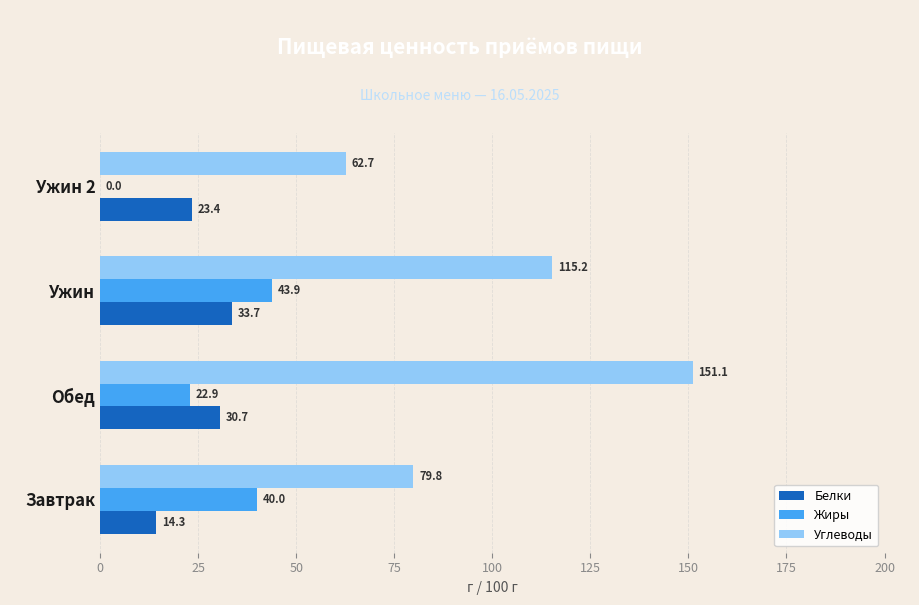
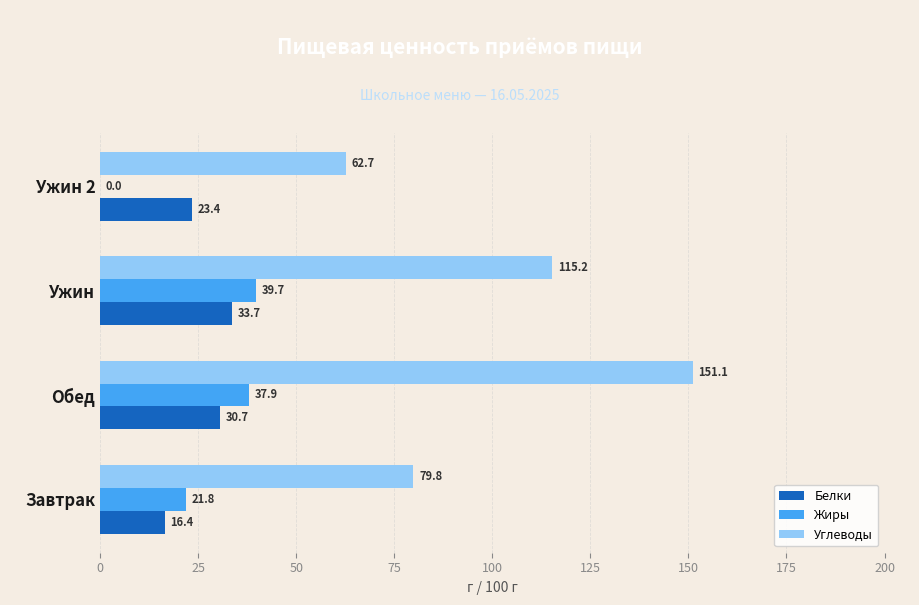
  {
    "Белки": {
      "Ужин 2": 23.4,
      "Ужин": 33.7,
      "Обед": 30.7,
-     "Завтрак": 14.3
+     "Завтрак": 16.4
    },
    "Жиры": {
      "Ужин 2": 0.0,
-     "Ужин": 43.9,
-     "Обед": 22.9,
-     "Завтрак": 40.0
+     "Ужин": 39.7,
+     "Обед": 37.9,
+     "Завтрак": 21.8
    },
    "Углеводы": {
      "Ужин 2": 62.7,
      "Ужин": 115.2,
      "Обед": 151.1,
      "Завтрак": 79.8
    }
  }
